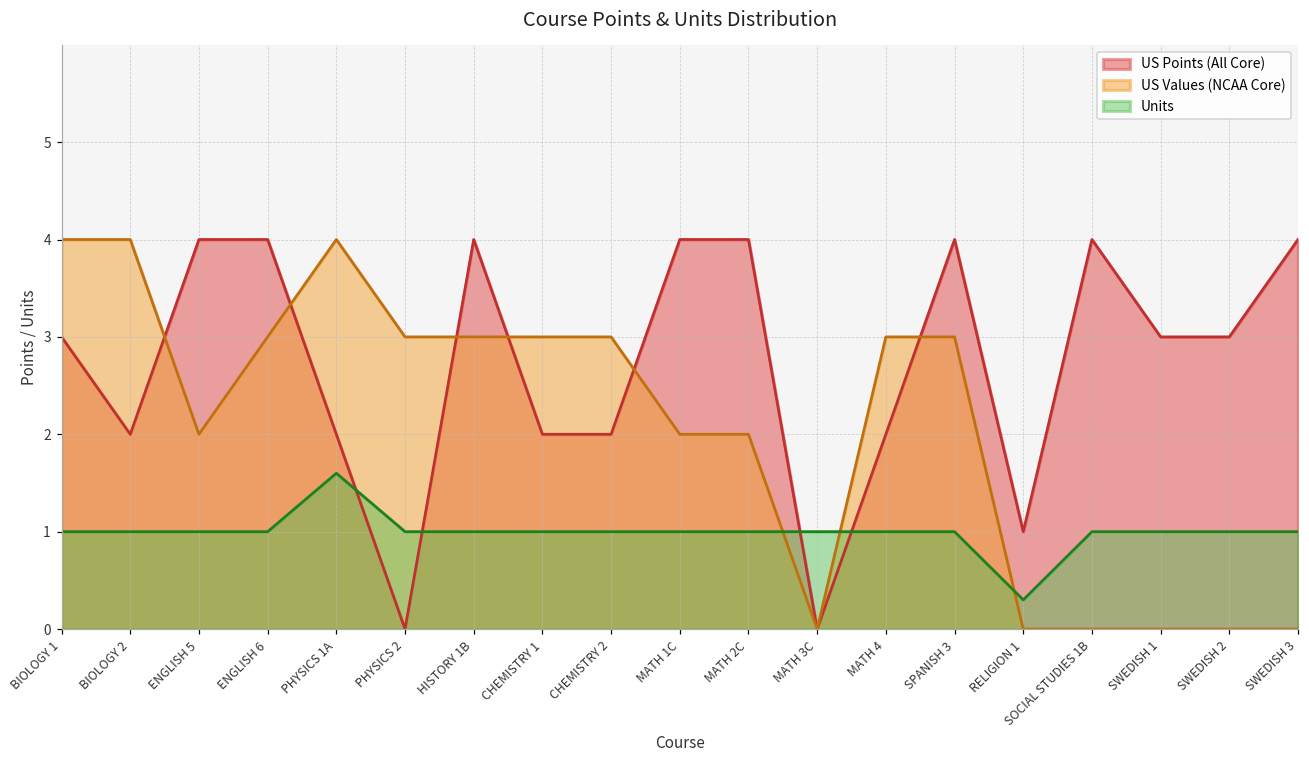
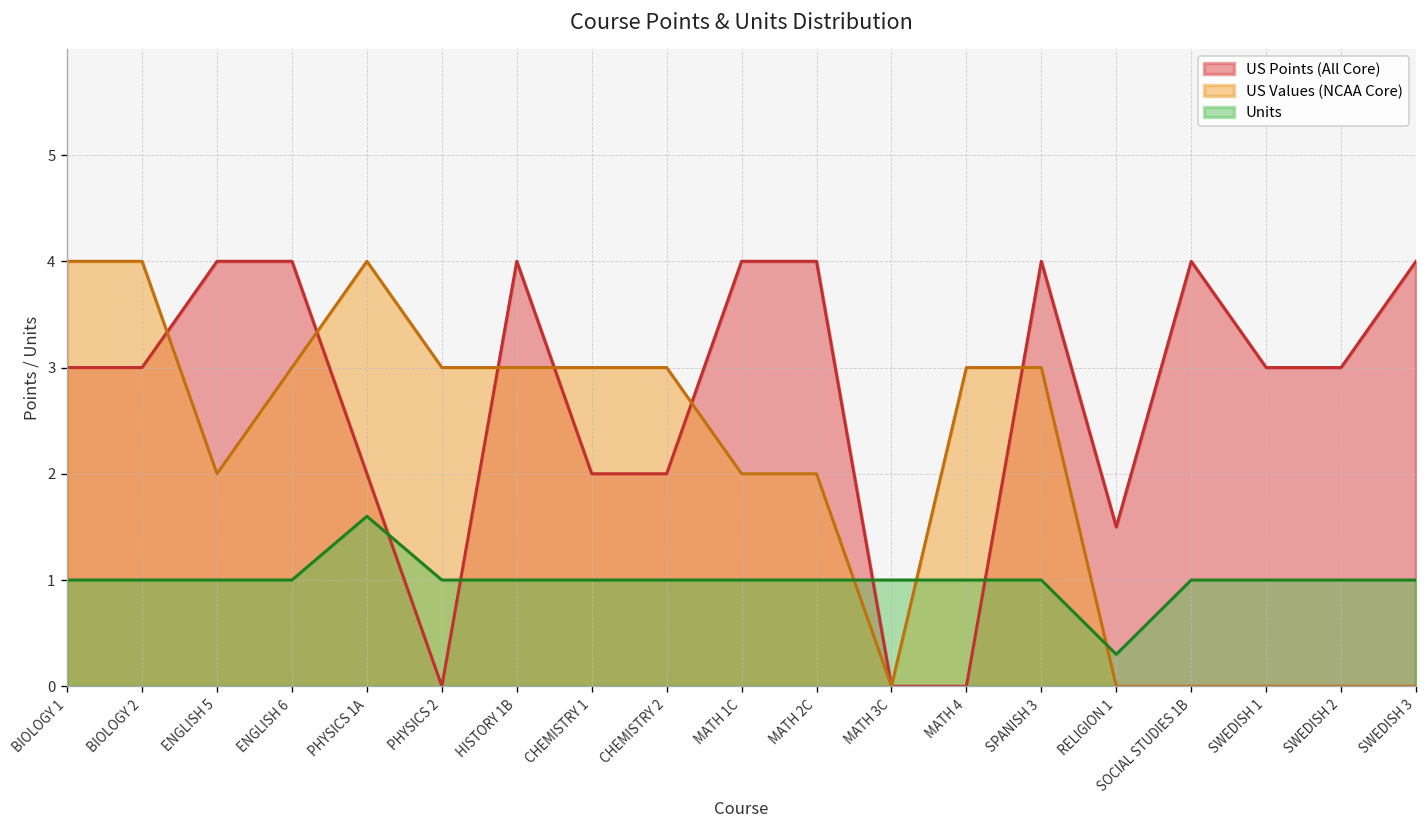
  {
    "US Points (All Core)": {
      "BIOLOGY 1": 3.0,
-     "BIOLOGY 2": 2,
+     "BIOLOGY 2": 3,
      "ENGLISH 5": 4.0,
      "ENGLISH 6": 4.0,
      "PHYSICS 1A": 2.0,
      "PHYSICS 2": 0.0,
      "HISTORY 1B": 4.0,
      "CHEMISTRY 1": 2.0,
      "CHEMISTRY 2": 2.0,
      "MATH 1C": 4.0,
      "MATH 2C": 4.0,
-     "MATH 4": 2,
+     "MATH 4": 0,
      "SPANISH 3": 4.0,
-     "RELIGION 1": 1.0,
+     "RELIGION 1": 1.5,
      "SOCIAL STUDIES 1B": 4.0,
      "SWEDISH 1": 3.0,
      "SWEDISH 2": 3.0,
      "SWEDISH 3": 4.0
    },
    "US Values (NCAA Core)": {
      "BIOLOGY 1": 4.0,
      "BIOLOGY 2": 4.0,
      "ENGLISH 5": 2.0,
      "ENGLISH 6": 3.0,
      "PHYSICS 1A": 4.0,
      "PHYSICS 2": 3.0,
      "HISTORY 1B": 3.0,
      "CHEMISTRY 1": 3.0,
      "CHEMISTRY 2": 3.0,
      "MATH 1C": 2.0,
      "MATH 2C": 2.0,
      "MATH 4": 3.0,
      "SPANISH 3": 3.0,
      "RELIGION 1": 0.0,
      "SOCIAL STUDIES 1B": 0.0,
      "SWEDISH 1": 0.0,
      "SWEDISH 2": 0.0,
      "SWEDISH 3": 0.0
    },
    "Units": {
      "BIOLOGY 1": 1.0,
      "BIOLOGY 2": 1.0,
      "ENGLISH 5": 1.0,
      "ENGLISH 6": 1.0,
      "PHYSICS 1A": 1.6,
      "PHYSICS 2": 1.0,
      "HISTORY 1B": 1.0,
      "CHEMISTRY 1": 1.0,
      "CHEMISTRY 2": 1.0,
      "MATH 1C": 1.0,
      "MATH 2C": 1.0,
      "MATH 3C": 1.0,
      "MATH 4": 1.0,
      "SPANISH 3": 1.0,
      "RELIGION 1": 0.3,
      "SOCIAL STUDIES 1B": 1.0,
      "SWEDISH 1": 1.0,
      "SWEDISH 2": 1.0,
      "SWEDISH 3": 1.0
    }
  }
